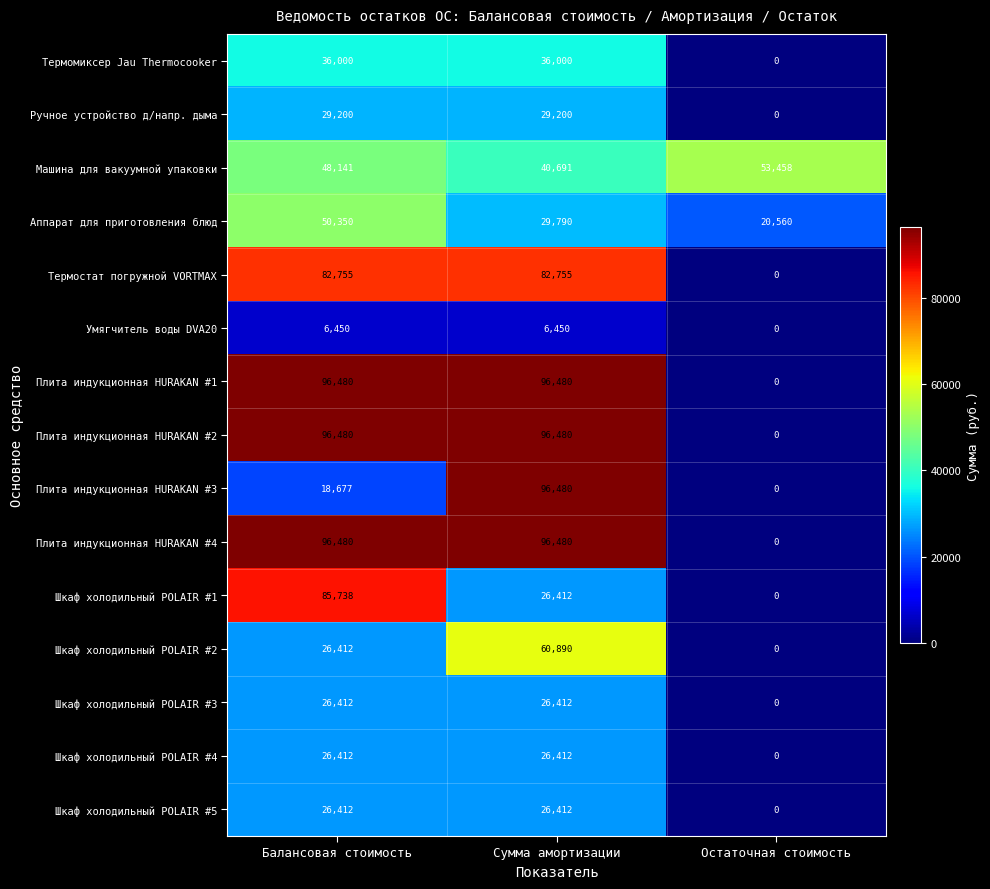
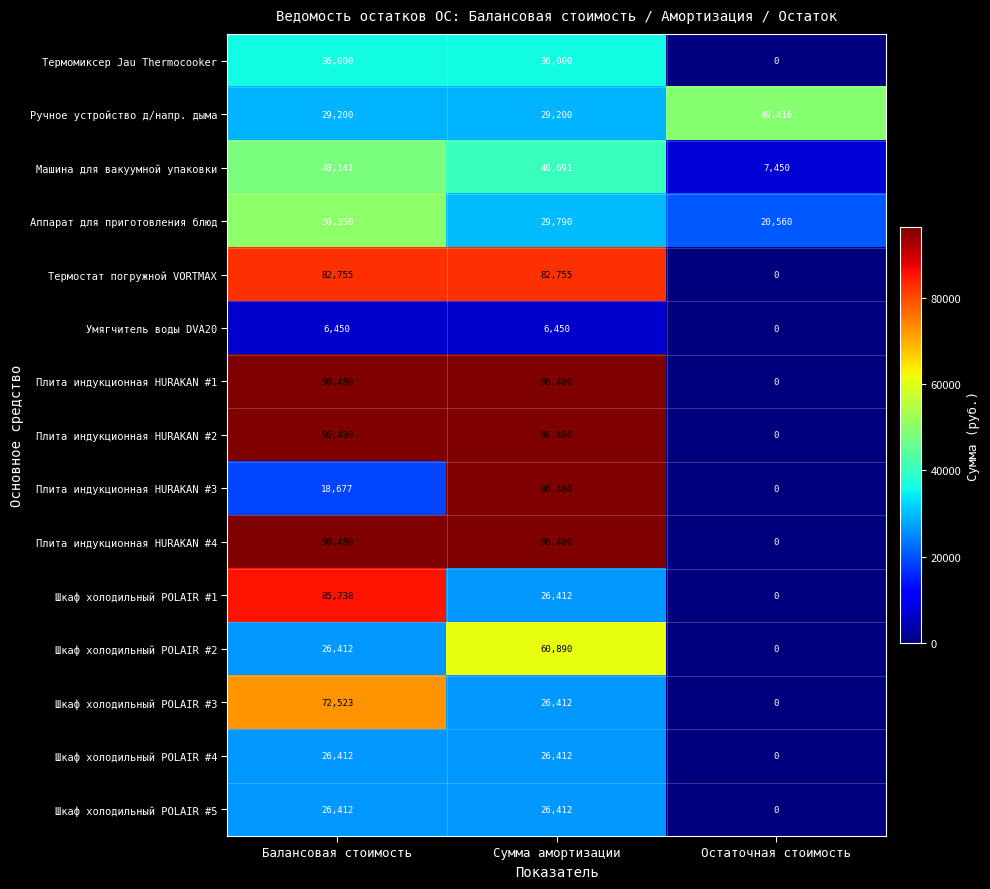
  {
    "Термомиксер Jau Thermocooker": {
      "Балансовая стоимость": "36,000",
      "Сумма амортизации": "36,000",
      "Остаточная стоимость": "0"
    },
    "Ручное устройство д/напр. дыма": {
      "Балансовая стоимость": "29,200",
      "Сумма амортизации": "29,200",
-     "Остаточная стоимость": "0"
+     "Остаточная стоимость": "49,416"
    },
    "Машина для вакуумной упаковки": {
      "Балансовая стоимость": "48,141",
      "Сумма амортизации": "40,691",
-     "Остаточная стоимость": "53,458"
+     "Остаточная стоимость": "7,450"
    },
    "Аппарат для приготовления блюд": {
      "Балансовая стоимость": "50,350",
      "Сумма амортизации": "29,790",
      "Остаточная стоимость": "20,560"
    },
    "Термостат погружной VORTMAX": {
      "Балансовая стоимость": "82,755",
      "Сумма амортизации": "82,755",
      "Остаточная стоимость": "0"
    },
    "Умягчитель воды DVA20": {
      "Балансовая стоимость": "6,450",
      "Сумма амортизации": "6,450",
      "Остаточная стоимость": "0"
    },
    "Плита индукционная HURAKAN #1": {
      "Балансовая стоимость": "96,480",
      "Сумма амортизации": "96,480",
      "Остаточная стоимость": "0"
    },
    "Плита индукционная HURAKAN #2": {
      "Балансовая стоимость": "96,480",
      "Сумма амортизации": "96,480",
      "Остаточная стоимость": "0"
    },
    "Плита индукционная HURAKAN #3": {
      "Балансовая стоимость": "18,677",
      "Сумма амортизации": "96,480",
      "Остаточная стоимость": "0"
    },
    "Плита индукционная HURAKAN #4": {
      "Балансовая стоимость": "96,480",
      "Сумма амортизации": "96,480",
      "Остаточная стоимость": "0"
    },
    "Шкаф холодильный POLAIR #1": {
      "Балансовая стоимость": "85,738",
      "Сумма амортизации": "26,412",
      "Остаточная стоимость": "0"
    },
    "Шкаф холодильный POLAIR #2": {
      "Балансовая стоимость": "26,412",
      "Сумма амортизации": "60,890",
      "Остаточная стоимость": "0"
    },
    "Шкаф холодильный POLAIR #3": {
-     "Балансовая стоимость": "26,412",
+     "Балансовая стоимость": "72,523",
      "Сумма амортизации": "26,412",
      "Остаточная стоимость": "0"
    },
    "Шкаф холодильный POLAIR #4": {
      "Балансовая стоимость": "26,412",
      "Сумма амортизации": "26,412",
      "Остаточная стоимость": "0"
    },
    "Шкаф холодильный POLAIR #5": {
      "Балансовая стоимость": "26,412",
      "Сумма амортизации": "26,412",
      "Остаточная стоимость": "0"
    }
  }
